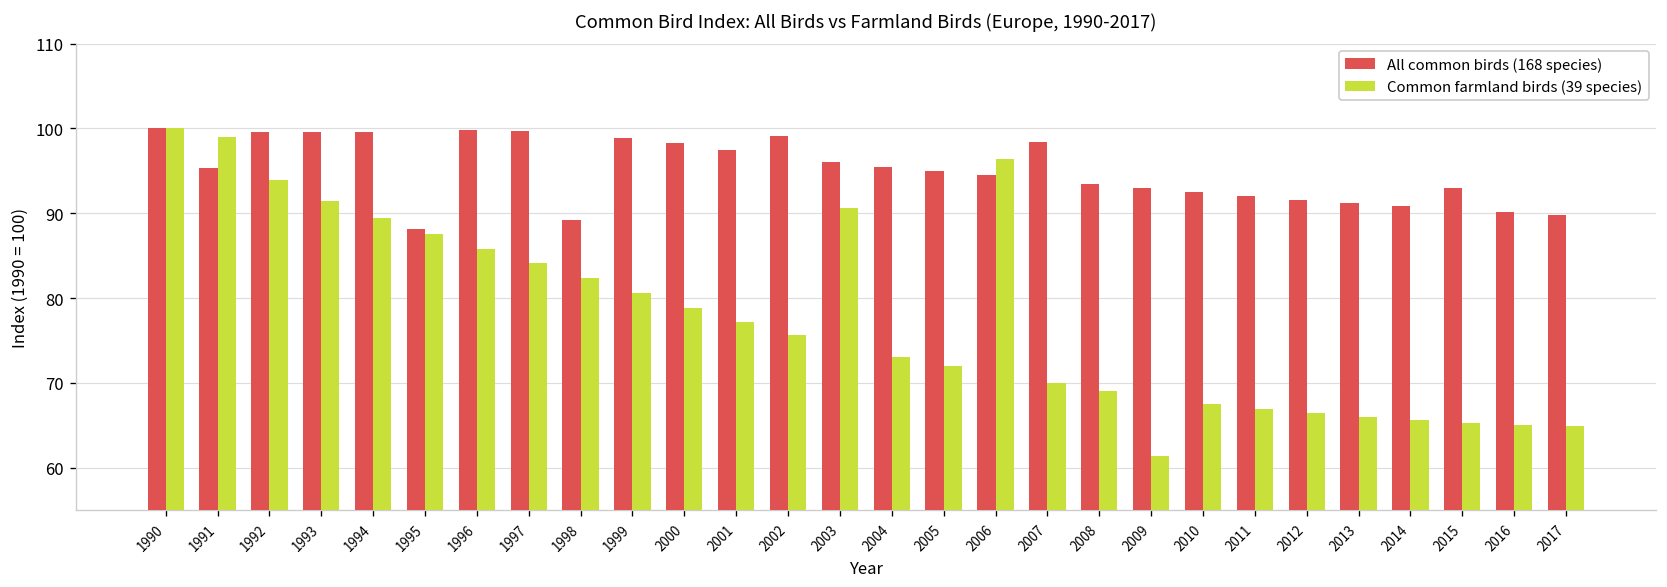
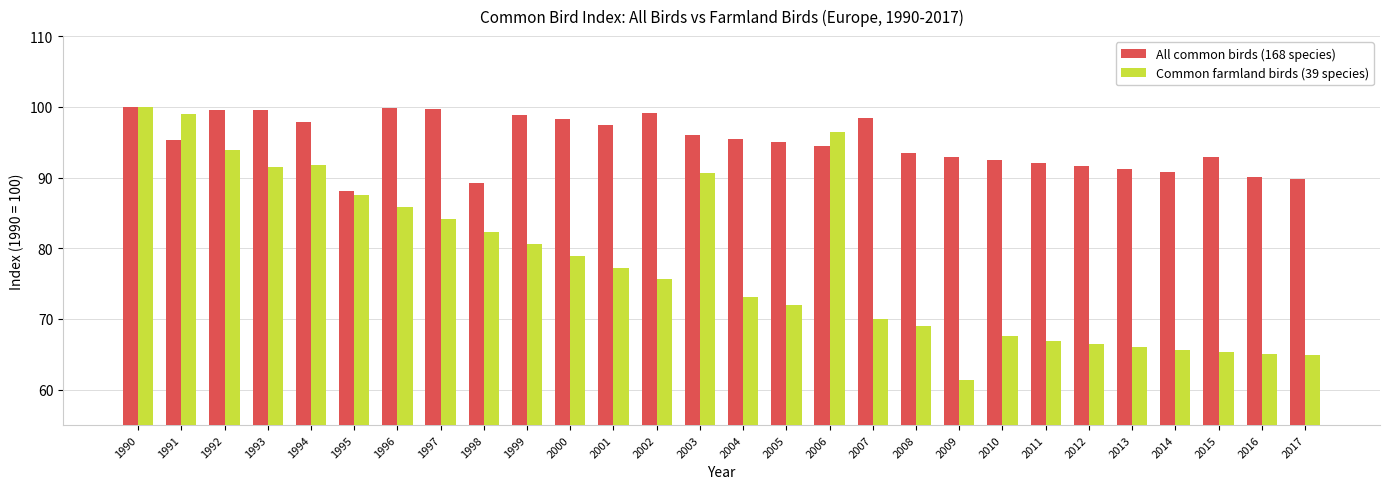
  {
    "All common birds (168 species)": {
      "1990": 100,
      "1991": 95,
      "1992": 100,
      "1993": 100,
-     "1994": 100,
+     "1994": 98,
      "1995": 88,
      "1996": 100,
      "1997": 100,
      "1998": 89,
      "1999": 99,
      "2000": 98,
      "2001": 97,
      "2002": 99,
      "2003": 96,
      "2004": 95,
      "2005": 95,
      "2006": 94,
      "2007": 98,
      "2008": 93,
      "2009": 93,
      "2010": 92,
      "2011": 92,
      "2012": 92,
      "2013": 91,
      "2014": 91,
      "2015": 93,
      "2016": 90,
      "2017": 90
    },
    "Common farmland birds (39 species)": {
      "1990": 100,
      "1991": 99,
      "1992": 94,
      "1993": 91,
-     "1994": 89,
+     "1994": 92,
      "1995": 88,
      "1996": 86,
      "1997": 84,
      "1998": 82,
      "1999": 81,
      "2000": 79,
      "2001": 77,
      "2002": 76,
      "2003": 91,
      "2004": 73,
      "2005": 72,
      "2006": 96,
      "2007": 70,
      "2008": 69,
      "2009": 61,
      "2010": 68,
      "2011": 67,
      "2012": 66,
      "2013": 66,
      "2014": 66,
      "2015": 65,
      "2016": 65,
      "2017": 65
    }
  }
